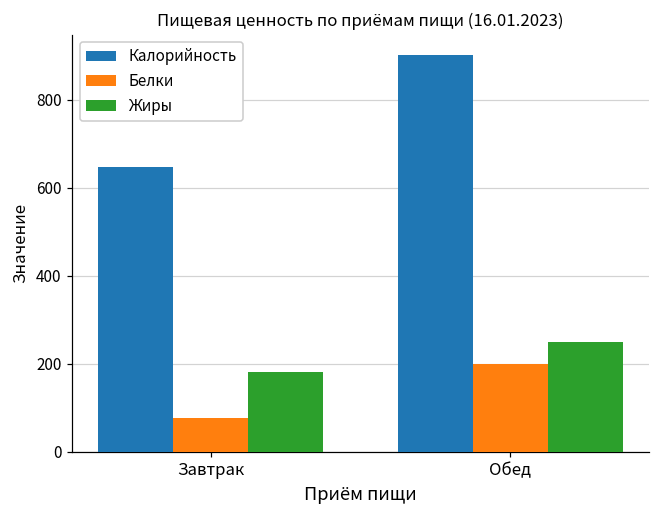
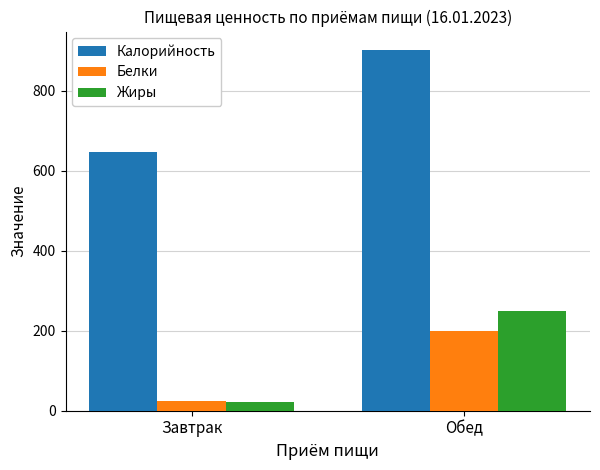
  {
    "Калорийность": {
      "Завтрак": 650,
      "Обед": 900
    },
    "Белки": {
-     "Завтрак": 80,
+     "Завтрак": 20,
      "Обед": 200
    },
    "Жиры": {
-     "Завтрак": 180,
+     "Завтрак": 20,
      "Обед": 250
    }
  }
